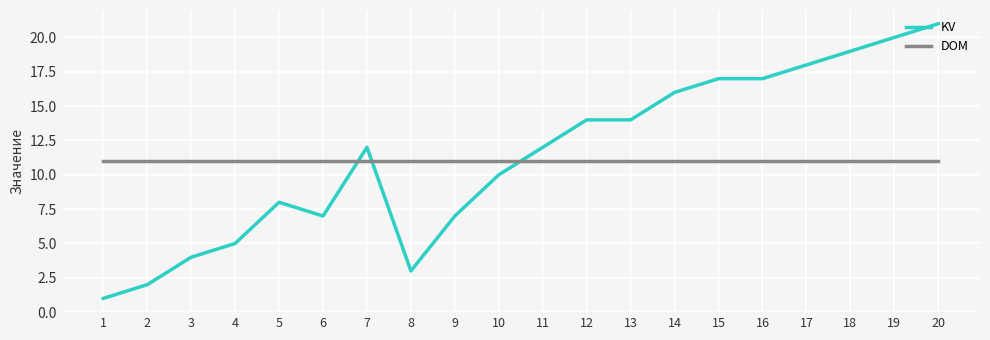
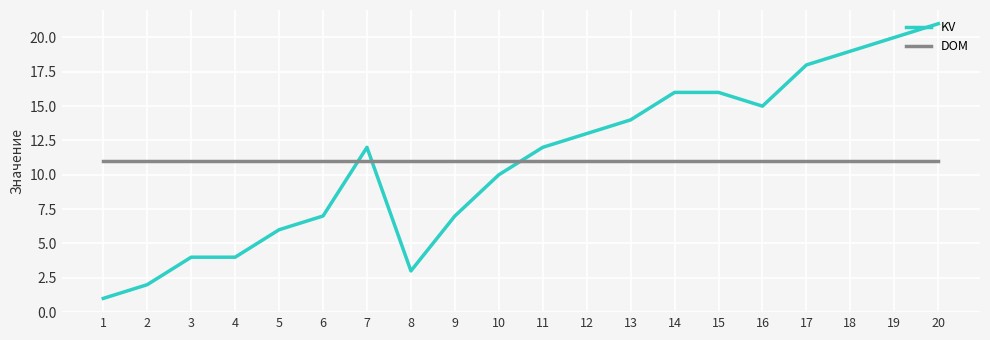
  {
    "KV": {
      "1": 1,
      "2": 2,
      "3": 4,
-     "4": 5,
-     "5": 8,
+     "4": 4,
+     "5": 6,
      "6": 7,
      "7": 12,
      "8": 3,
      "9": 7,
      "10": 10,
      "11": 12,
-     "12": 14,
+     "12": 13,
      "13": 14,
      "14": 16,
-     "15": 17,
-     "16": 17,
+     "15": 16,
+     "16": 15,
      "17": 18,
      "18": 19,
      "19": 20,
      "20": 21
    },
    "DOM": {
      "1": 11,
      "2": 11,
      "3": 11,
      "4": 11,
      "5": 11,
      "6": 11,
      "7": 11,
      "8": 11,
      "9": 11,
      "10": 11,
      "11": 11,
      "12": 11,
      "13": 11,
      "14": 11,
      "15": 11,
      "16": 11,
      "17": 11,
      "18": 11,
      "19": 11,
      "20": 11
    }
  }
